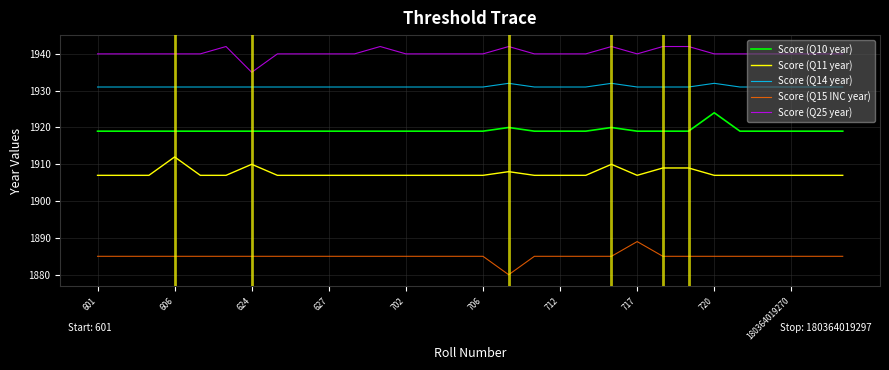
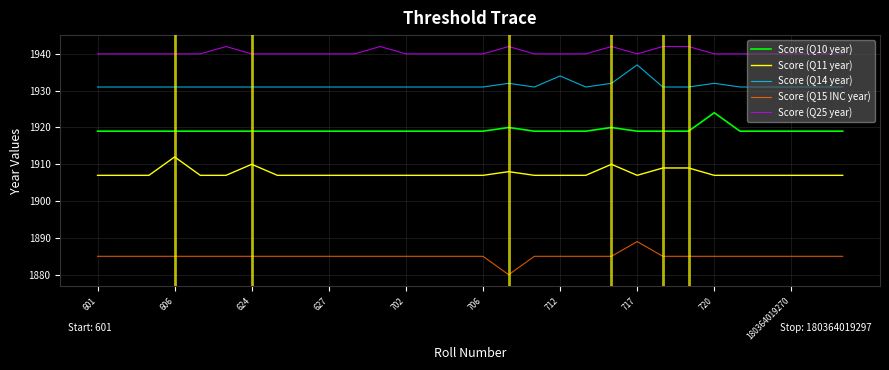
  {
    "Score (Q10 year)": {
      "601": 1919,
      "606": 1919,
      "624": 1919,
      "627": 1919,
      "702": 1919,
      "706": 1919,
      "712": 1919,
      "717": 1919,
      "720": 1924,
      "180364019270": 1919
    },
    "Score (Q11 year)": {
      "601": 1907,
      "606": 1912,
      "624": 1910,
      "627": 1907,
      "702": 1907,
      "706": 1907,
      "712": 1907,
      "717": 1907,
      "720": 1907,
      "180364019270": 1907
    },
    "Score (Q14 year)": {
      "601": 1931,
      "606": 1931,
      "624": 1931,
      "627": 1931,
      "702": 1931,
      "706": 1931,
-     "712": 1931,
-     "717": 1931,
+     "712": 1934,
+     "717": 1937,
      "720": 1932
    },
    "Score (Q15 INC year)": {
      "601": 1885,
      "606": 1885,
      "624": 1885,
      "627": 1885,
      "702": 1885,
      "706": 1885,
      "712": 1885,
      "717": 1889,
      "720": 1885,
      "180364019270": 1885
    },
    "Score (Q25 year)": {
      "601": 1940,
      "606": 1940,
-     "624": 1935,
+     "624": 1940,
      "627": 1940,
      "702": 1940,
      "706": 1940,
      "712": 1940,
      "717": 1940,
      "720": 1940
    }
  }
